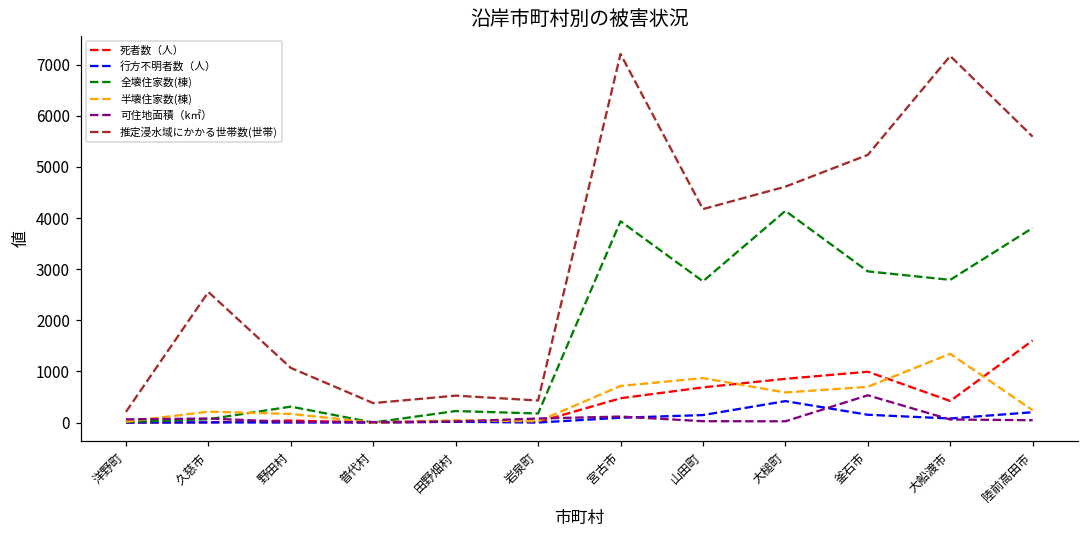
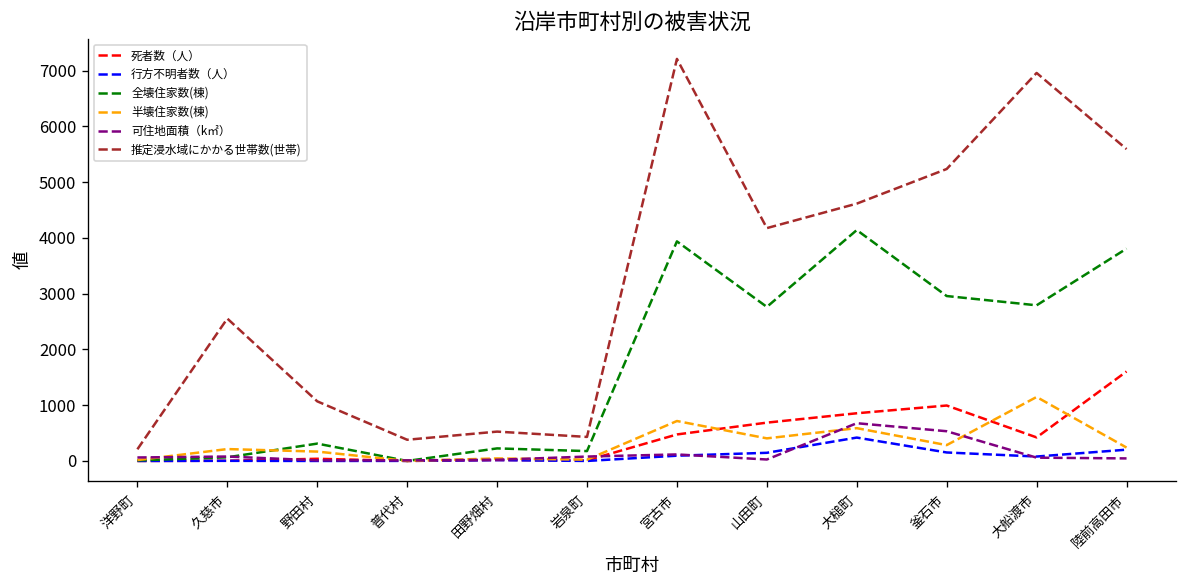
  {
    "死者数（人）": {
      "宮古市": 500,
      "山田町": 700,
      "大槌町": 900,
      "釜石市": 1000,
      "大船渡市": 400,
      "陸前高田市": 1600
    },
    "行方不明者数（人）": {
      "山田町": 100,
      "大槌町": 400,
      "釜石市": 200
    },
    "全壊住家数(棟)": {
      "野田村": 300,
      "田野畑村": 200,
      "岩泉町": 200,
      "宮古市": 3900,
      "山田町": 2800,
      "大槌町": 4100,
      "釜石市": 3000,
      "大船渡市": 2800,
      "陸前高田市": 3800
    },
    "半壊住家数(棟)": {
      "久慈市": 200,
      "野田村": 200,
      "宮古市": 700,
-     "山田町": 900,
+     "山田町": 400,
      "大槌町": 600,
-     "釜石市": 700,
-     "大船渡市": 1300
+     "釜石市": 300,
+     "大船渡市": 1100
    },
    "可住地面積（k㎡）": {
      "岩泉町": 100,
      "山田町": 0,
-     "大槌町": 0,
+     "大槌町": 700,
      "釜石市": 500,
      "陸前高田市": 0
    },
    "推定浸水域にかかる世帯数(世帯)": {
      "洋野町": 200,
      "久慈市": 2600,
      "野田村": 1100,
      "普代村": 400,
      "田野畑村": 500,
      "岩泉町": 400,
      "宮古市": 7200,
      "山田町": 4200,
      "大槌町": 4600,
      "釜石市": 5200,
-     "大船渡市": 7200,
+     "大船渡市": 7000,
      "陸前高田市": 5600
    }
  }
